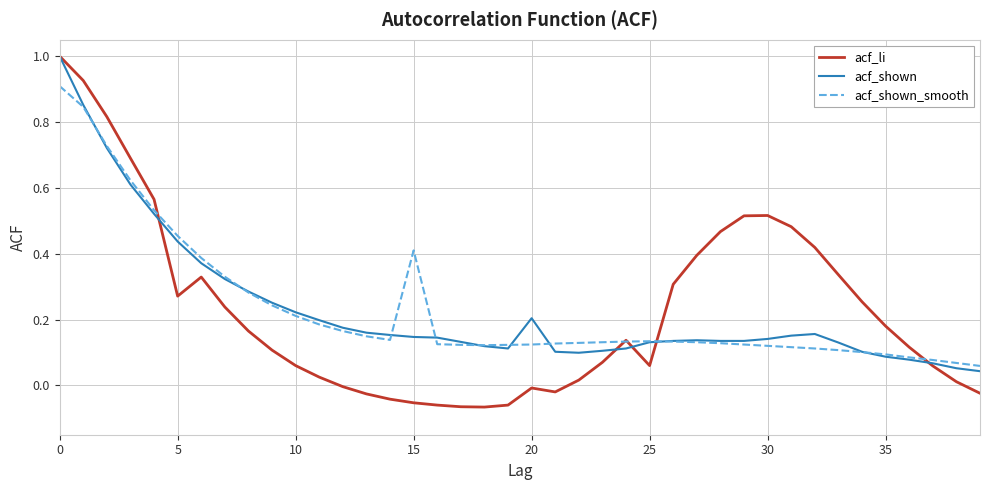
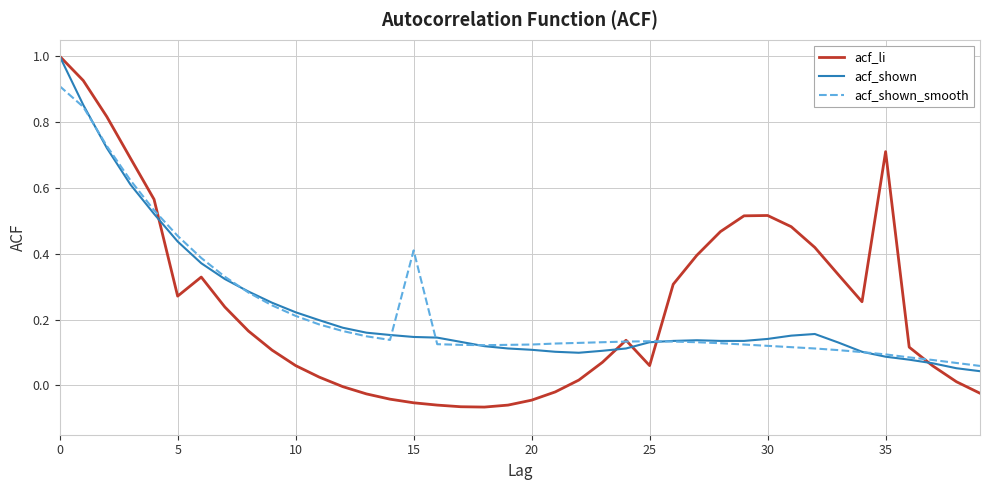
  {
    "acf_li": {
      "5": 0.27,
      "10": 0.06,
      "15": -0.05,
-     "20": -0.01,
+     "20": -0.05,
      "25": 0.06,
      "30": 0.52,
-     "35": 0.18
+     "35": 0.71
    },
    "acf_shown": {
      "5": 0.44,
      "10": 0.22,
      "15": 0.15,
-     "20": 0.20,
+     "20": 0.11,
      "30": 0.14
    },
    "acf_shown_smooth": {
      "0": 0.91,
      "5": 0.45,
      "10": 0.21,
      "15": 0.41,
      "20": 0.12,
      "30": 0.12
    }
  }
